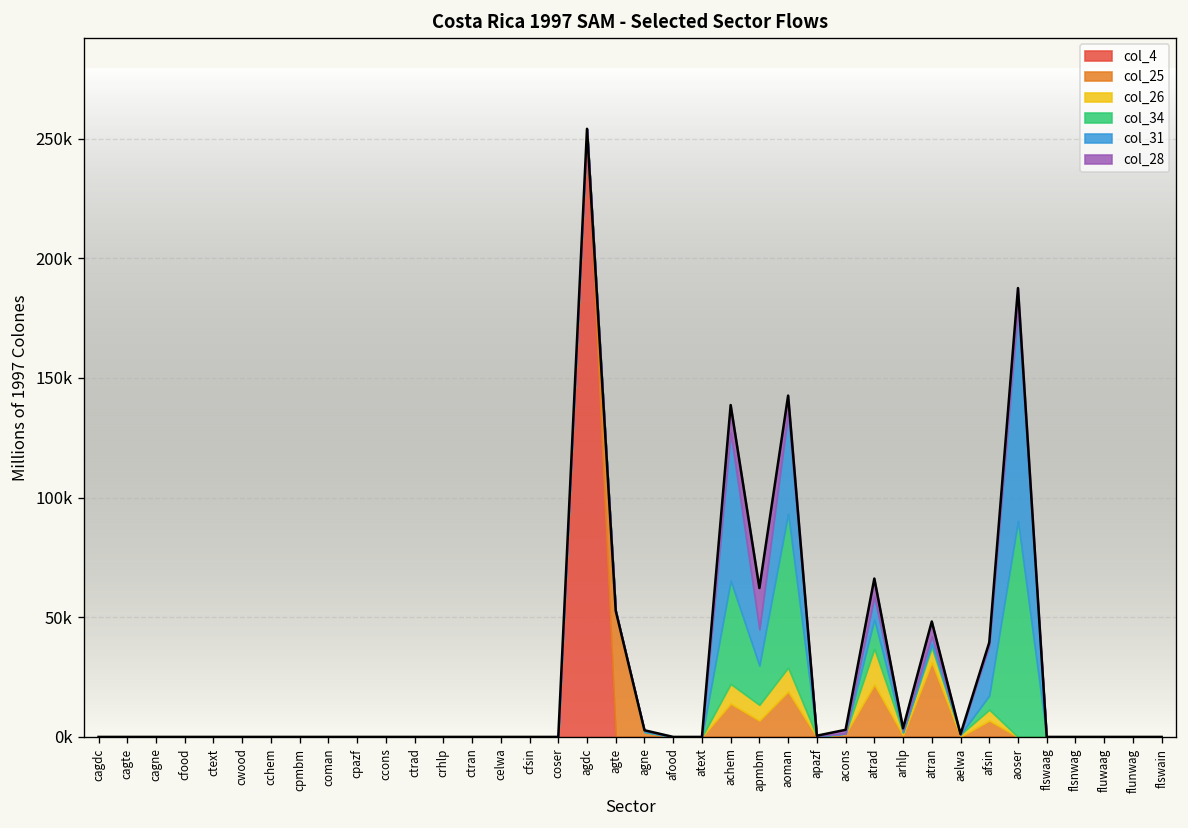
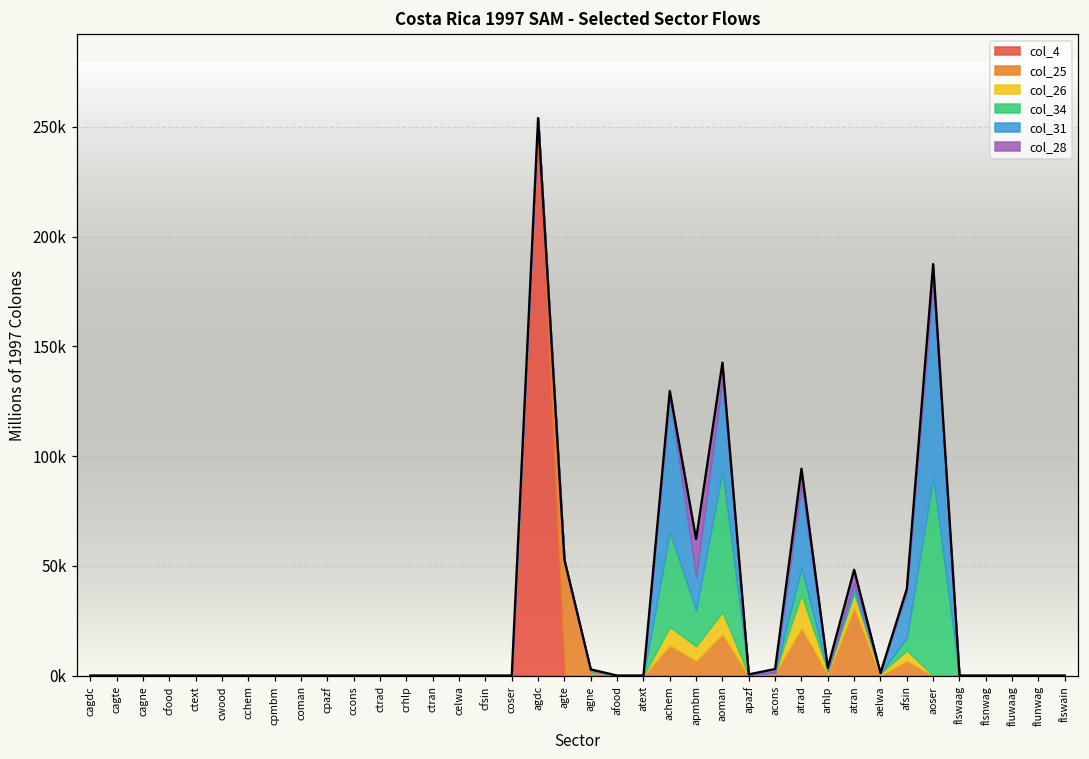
  {
    "col_26": {
      "achem": 8000,
      "apmbm": 7000,
      "aoman": 10000,
      "atrad": 15000,
      "atran": 6000,
      "afsin": 5000
    },
    "col_34": {
      "achem": 43000,
      "apmbm": 16000,
      "aoman": 64000,
      "atrad": 12000,
      "atran": 1000,
      "afsin": 6000,
      "aoser": 90000
    },
    "col_31": {
      "achem": 62000,
      "apmbm": 15000,
      "aoman": 42000,
-     "atrad": 10000,
+     "atrad": 38000,
      "atran": 3000,
      "afsin": 21000,
      "aoser": 89000
    },
    "col_28": {
-     "achem": 12000,
+     "achem": 3000,
      "apmbm": 17000,
      "aoman": 7000,
      "acons": 2000,
      "atrad": 8000,
      "atran": 6000,
      "afsin": 1000,
      "aoser": 8000
    }
  }
